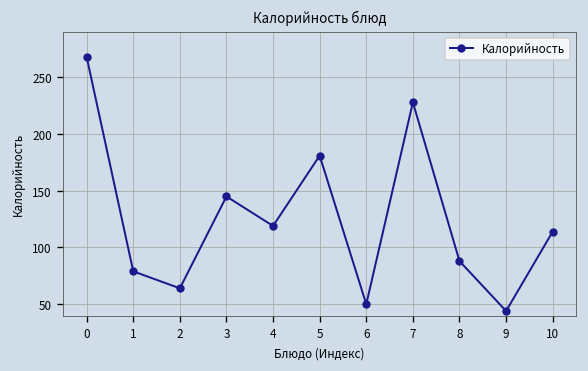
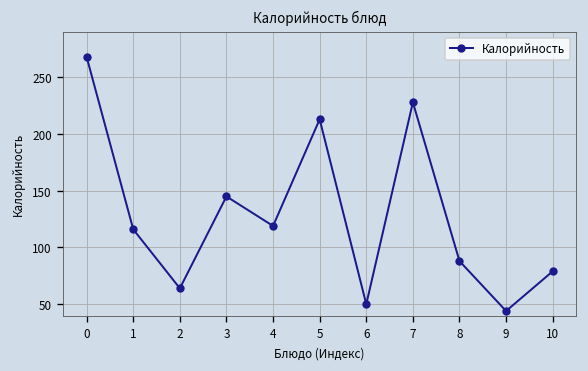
  {
    "0": 270,
-   "1": 80,
+   "1": 120,
    "2": 60,
    "3": 150,
    "4": 120,
-   "5": 180,
+   "5": 210,
    "6": 50,
    "7": 230,
    "8": 90,
    "9": 40,
-   "10": 110
+   "10": 80
  }
